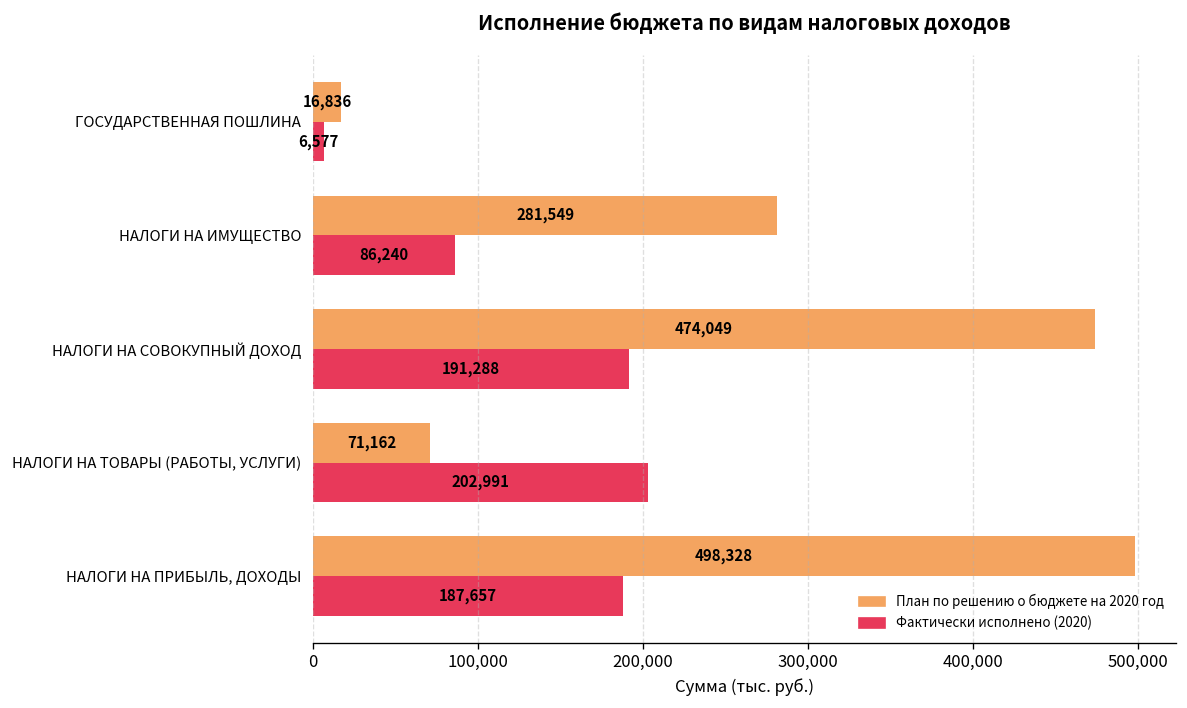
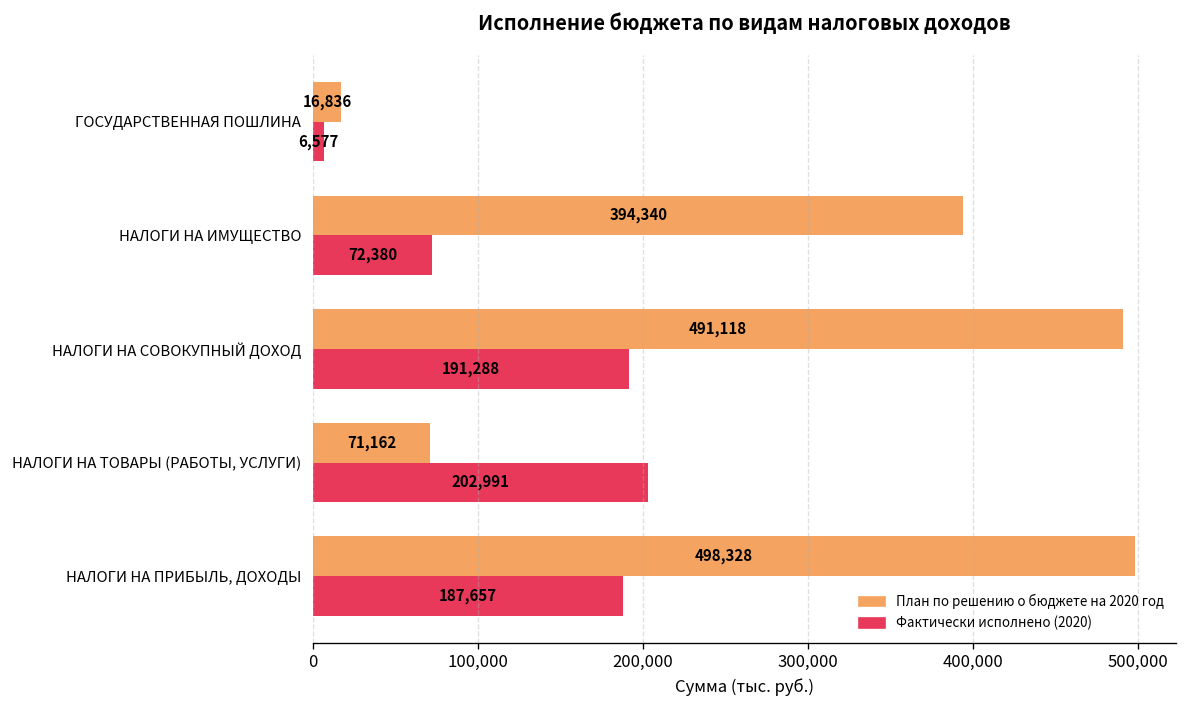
  {
    "План по решению о бюджете на 2020 год": {
      "ГОСУДАРСТВЕННАЯ ПОШЛИНА": "16,836",
-     "НАЛОГИ НА ИМУЩЕСТВО": "281,549",
-     "НАЛОГИ НА СОВОКУПНЫЙ ДОХОД": "474,049",
+     "НАЛОГИ НА ИМУЩЕСТВО": "394,340",
+     "НАЛОГИ НА СОВОКУПНЫЙ ДОХОД": "491,118",
      "НАЛОГИ НА ТОВАРЫ (РАБОТЫ, УСЛУГИ)": "71,162",
      "НАЛОГИ НА ПРИБЫЛЬ, ДОХОДЫ": "498,328"
    },
    "Фактически исполнено (2020)": {
      "ГОСУДАРСТВЕННАЯ ПОШЛИНА": "6,577",
-     "НАЛОГИ НА ИМУЩЕСТВО": "86,240",
+     "НАЛОГИ НА ИМУЩЕСТВО": "72,380",
      "НАЛОГИ НА СОВОКУПНЫЙ ДОХОД": "191,288",
      "НАЛОГИ НА ТОВАРЫ (РАБОТЫ, УСЛУГИ)": "202,991",
      "НАЛОГИ НА ПРИБЫЛЬ, ДОХОДЫ": "187,657"
    }
  }
